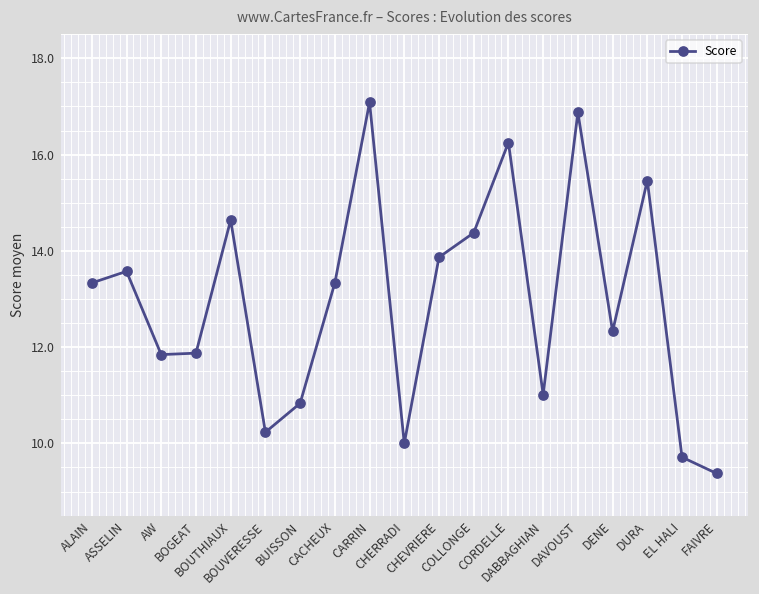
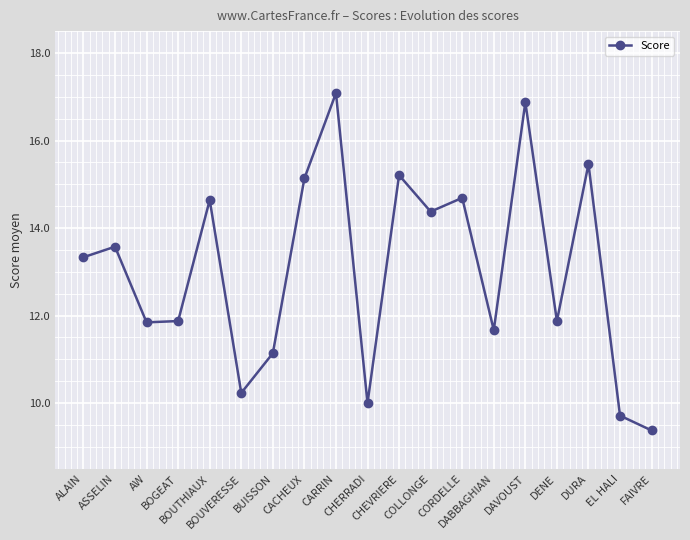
  {
    "ALAIN": 13.3,
    "ASSELIN": 13.6,
    "AW": 11.8,
    "BOGEAT": 11.9,
    "BOUTHIAUX": 14.6,
    "BOUVERESSE": 10.2,
-   "BUISSON": 10.8,
-   "CACHEUX": 13.3,
+   "BUISSON": 11.1,
+   "CACHEUX": 15.1,
    "CARRIN": 17.1,
    "CHERRADI": 10.0,
-   "CHEVRIERE": 13.9,
+   "CHEVRIERE": 15.2,
    "COLLONGE": 14.4,
-   "CORDELLE": 16.3,
-   "DABBAGHIAN": 11.0,
+   "CORDELLE": 14.7,
+   "DABBAGHIAN": 11.7,
    "DAVOUST": 16.9,
-   "DENE": 12.3,
+   "DENE": 11.9,
    "DURA": 15.5,
    "EL HALI": 9.7,
    "FAIVRE": 9.4
  }
